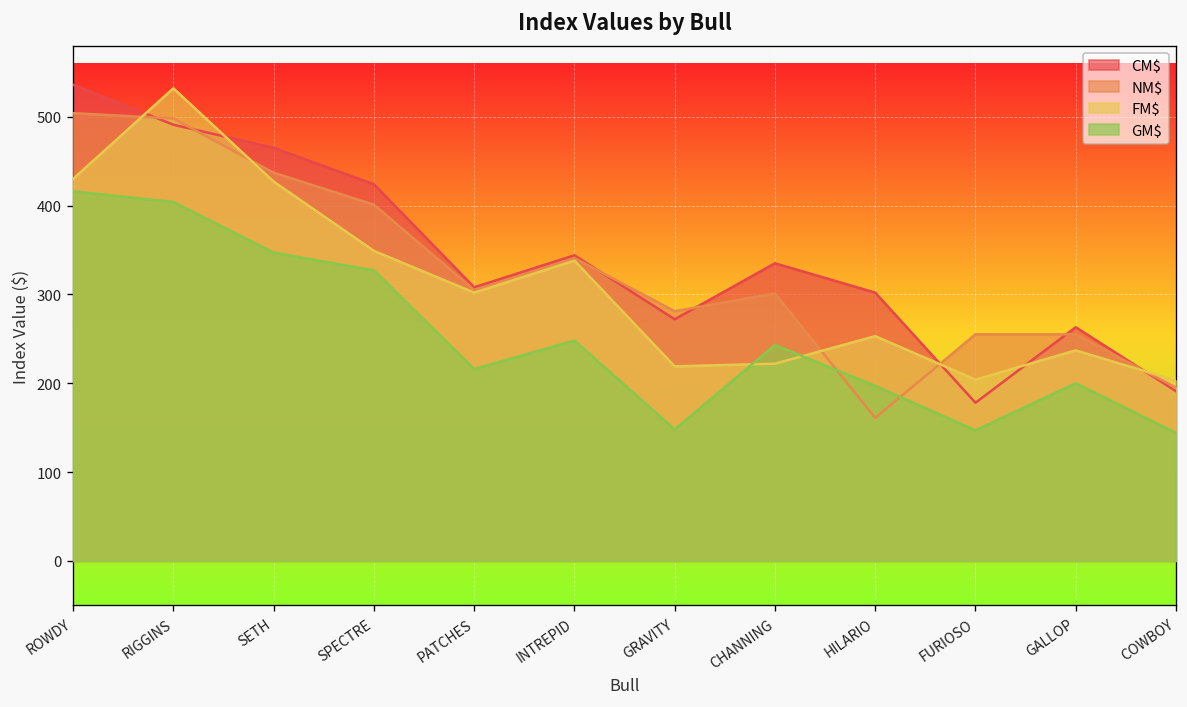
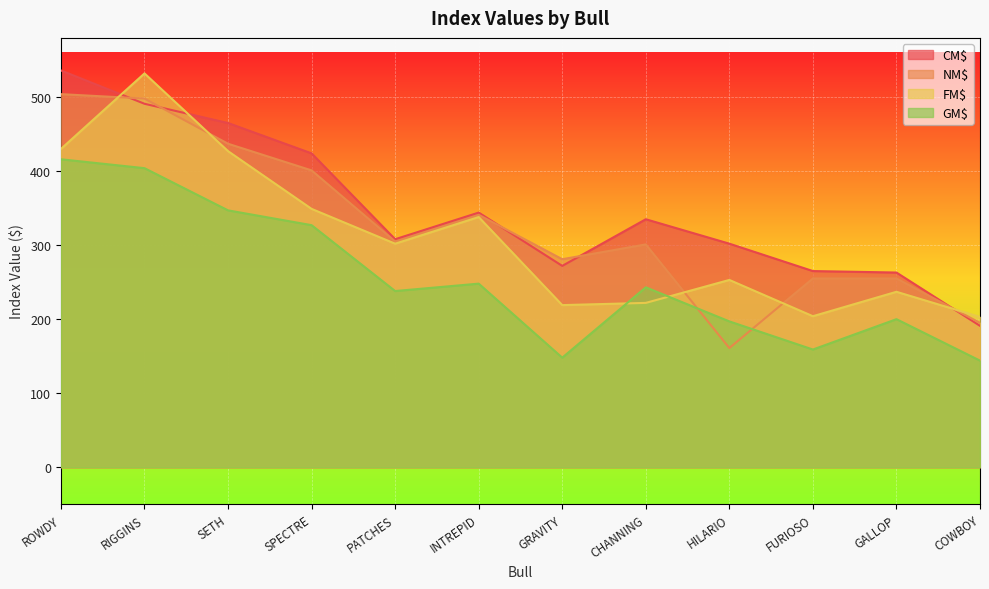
  {
    "CM$": {
      "ROWDY": 540,
      "RIGGINS": 490,
      "SETH": 470,
      "SPECTRE": 420,
      "GRAVITY": 270,
      "CHANNING": 340,
      "HILARIO": 300,
-     "FURIOSO": 180,
+     "FURIOSO": 270,
      "GALLOP": 260,
      "COWBOY": 190
    },
    "NM$": {
      "ROWDY": 500,
      "RIGGINS": 500,
      "SETH": 440,
      "SPECTRE": 400,
      "GRAVITY": 280,
      "CHANNING": 300,
      "HILARIO": 160,
      "FURIOSO": 260,
      "GALLOP": 260,
      "COWBOY": 200
    },
    "FM$": {
      "ROWDY": 430,
      "RIGGINS": 530,
      "SETH": 430,
      "SPECTRE": 350,
      "GRAVITY": 220,
      "CHANNING": 220,
      "HILARIO": 250,
      "FURIOSO": 200,
      "GALLOP": 240,
      "COWBOY": 200
    },
    "GM$": {
      "ROWDY": 420,
      "RIGGINS": 400,
      "SETH": 350,
      "SPECTRE": 330,
-     "PATCHES": 220,
+     "PATCHES": 240,
      "INTREPID": 250,
      "GRAVITY": 150,
      "CHANNING": 240,
      "HILARIO": 200,
-     "FURIOSO": 150,
+     "FURIOSO": 160,
      "GALLOP": 200,
      "COWBOY": 140
    }
  }
